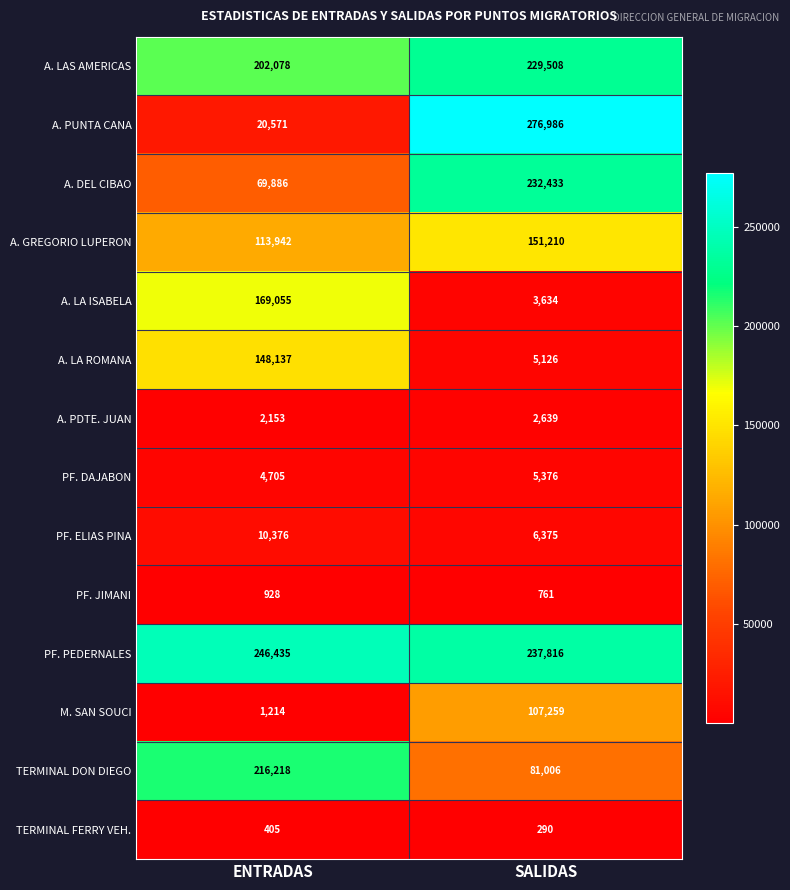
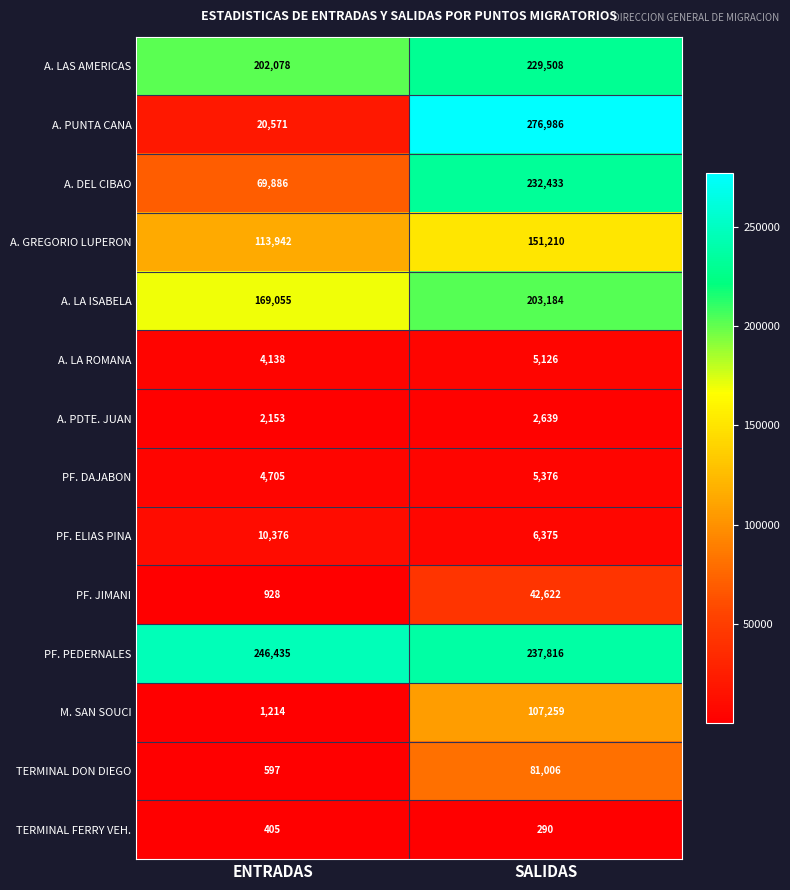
  {
    "A. LAS AMERICAS": {
      "ENTRADAS": "202,078",
      "SALIDAS": "229,508"
    },
    "A. PUNTA CANA": {
      "ENTRADAS": "20,571",
      "SALIDAS": "276,986"
    },
    "A. DEL CIBAO": {
      "ENTRADAS": "69,886",
      "SALIDAS": "232,433"
    },
    "A. GREGORIO LUPERON": {
      "ENTRADAS": "113,942",
      "SALIDAS": "151,210"
    },
    "A. LA ISABELA": {
      "ENTRADAS": "169,055",
-     "SALIDAS": "3,634"
+     "SALIDAS": "203,184"
    },
    "A. LA ROMANA": {
-     "ENTRADAS": "148,137",
+     "ENTRADAS": "4,138",
      "SALIDAS": "5,126"
    },
    "A. PDTE. JUAN": {
      "ENTRADAS": "2,153",
      "SALIDAS": "2,639"
    },
    "PF. DAJABON": {
      "ENTRADAS": "4,705",
      "SALIDAS": "5,376"
    },
    "PF. ELIAS PINA": {
      "ENTRADAS": "10,376",
      "SALIDAS": "6,375"
    },
    "PF. JIMANI": {
      "ENTRADAS": "928",
-     "SALIDAS": "761"
+     "SALIDAS": "42,622"
    },
    "PF. PEDERNALES": {
      "ENTRADAS": "246,435",
      "SALIDAS": "237,816"
    },
    "M. SAN SOUCI": {
      "ENTRADAS": "1,214",
      "SALIDAS": "107,259"
    },
    "TERMINAL DON DIEGO": {
-     "ENTRADAS": "216,218",
+     "ENTRADAS": "597",
      "SALIDAS": "81,006"
    },
    "TERMINAL FERRY VEH.": {
      "ENTRADAS": "405",
      "SALIDAS": "290"
    }
  }
